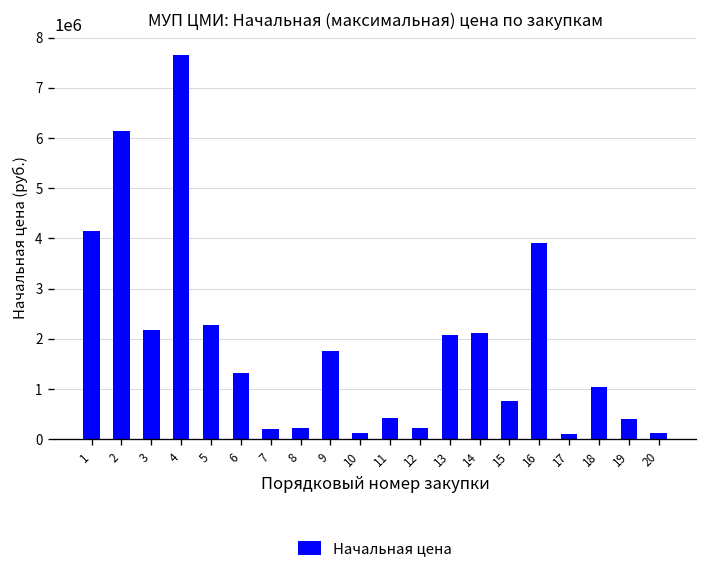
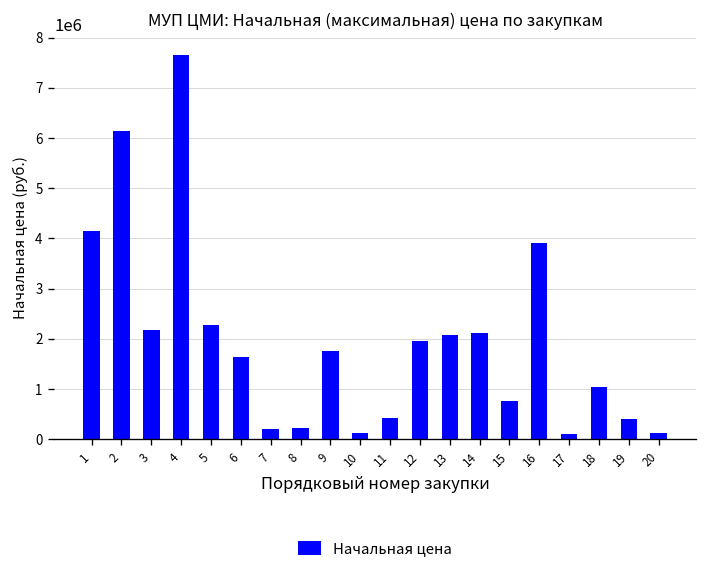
  {
    "1": 4100000,
    "2": 6100000,
    "3": 2200000,
    "4": 7700000,
    "5": 2300000,
-   "6": 1300000,
+   "6": 1600000,
    "7": 200000,
    "8": 200000,
    "9": 1800000,
    "10": 100000,
    "11": 400000,
-   "12": 200000,
+   "12": 2000000,
    "13": 2100000,
    "14": 2100000,
    "15": 800000,
    "16": 3900000,
    "17": 100000,
    "18": 1000000,
    "19": 400000,
    "20": 100000
  }
